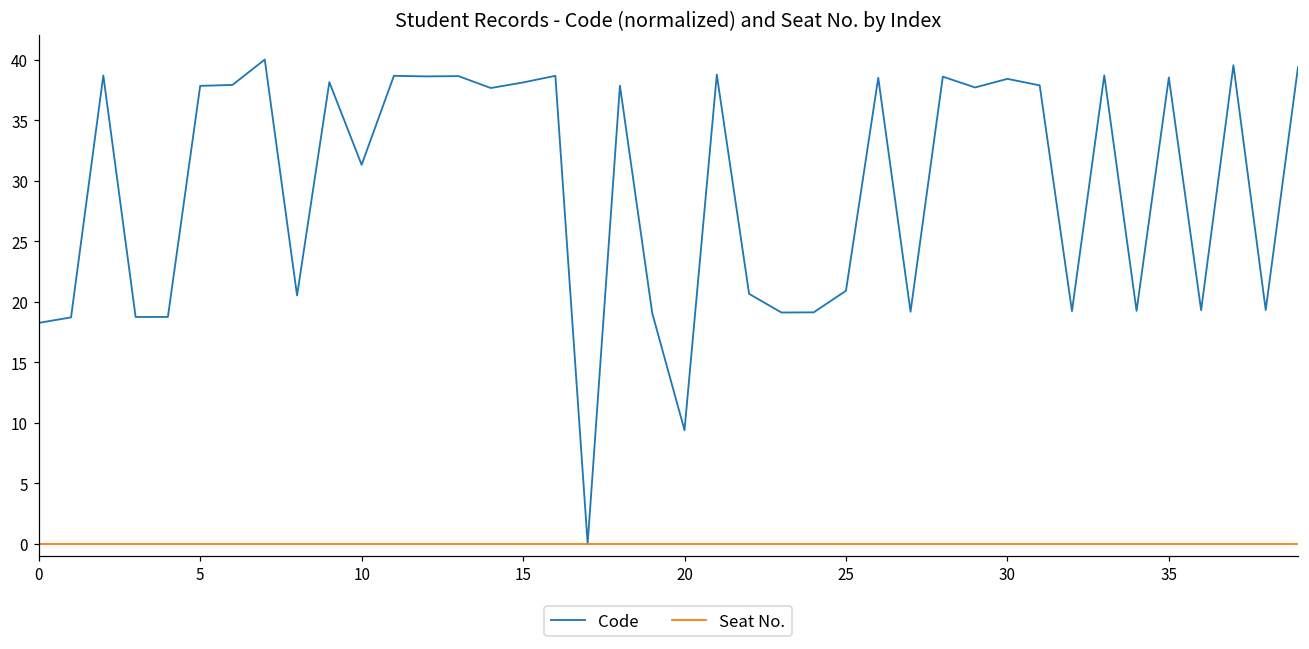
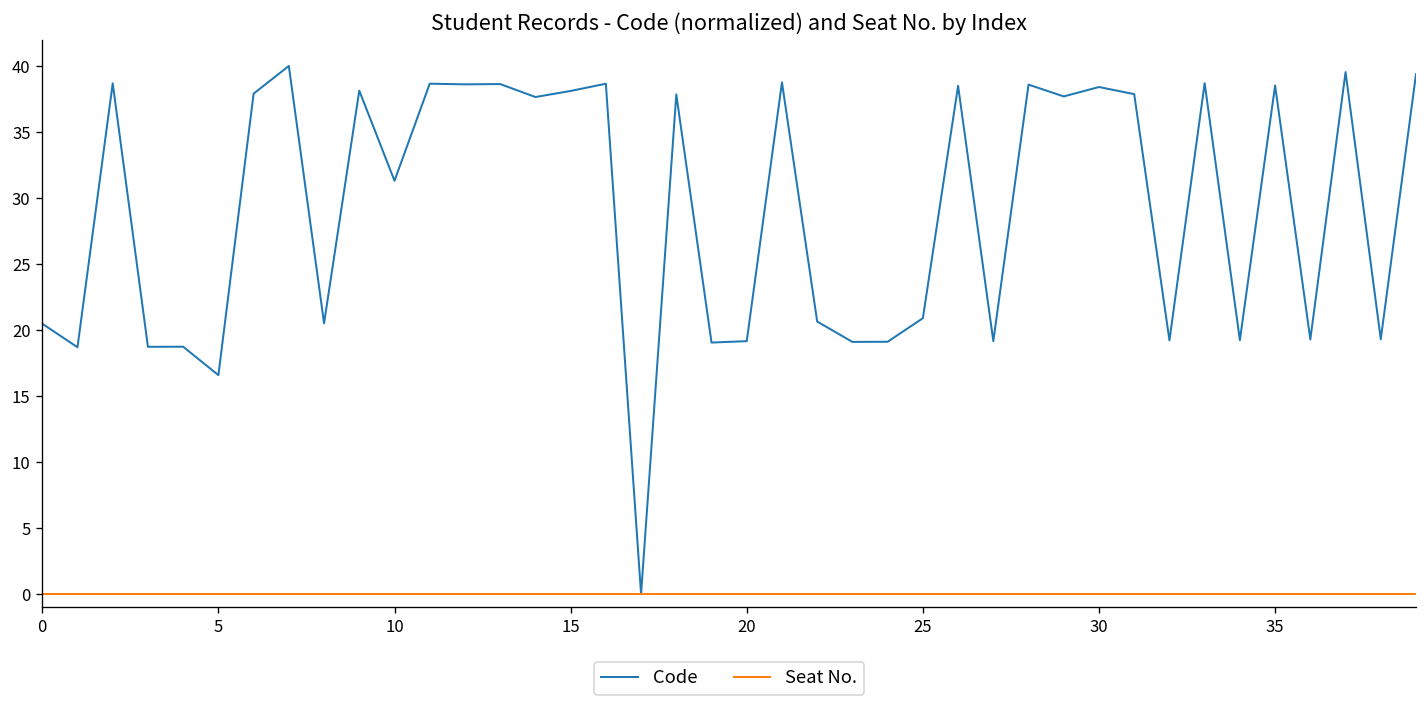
  {
    "Code": {
-     "0": 18.2,
-     "5": 37.8,
+     "0": 20.5,
+     "5": 16.6,
      "10": 31.3,
      "15": 38.1,
-     "20": 9.4,
+     "20": 19.2,
      "25": 20.9,
      "30": 38.4,
      "35": 38.5
    },
    "Seat No.": {
      "0": 0.0,
      "5": 0.0,
      "10": 0.0,
      "15": 0.0,
      "20": 0.0,
      "25": 0.0,
      "30": 0.0,
      "35": 0.0
    }
  }
